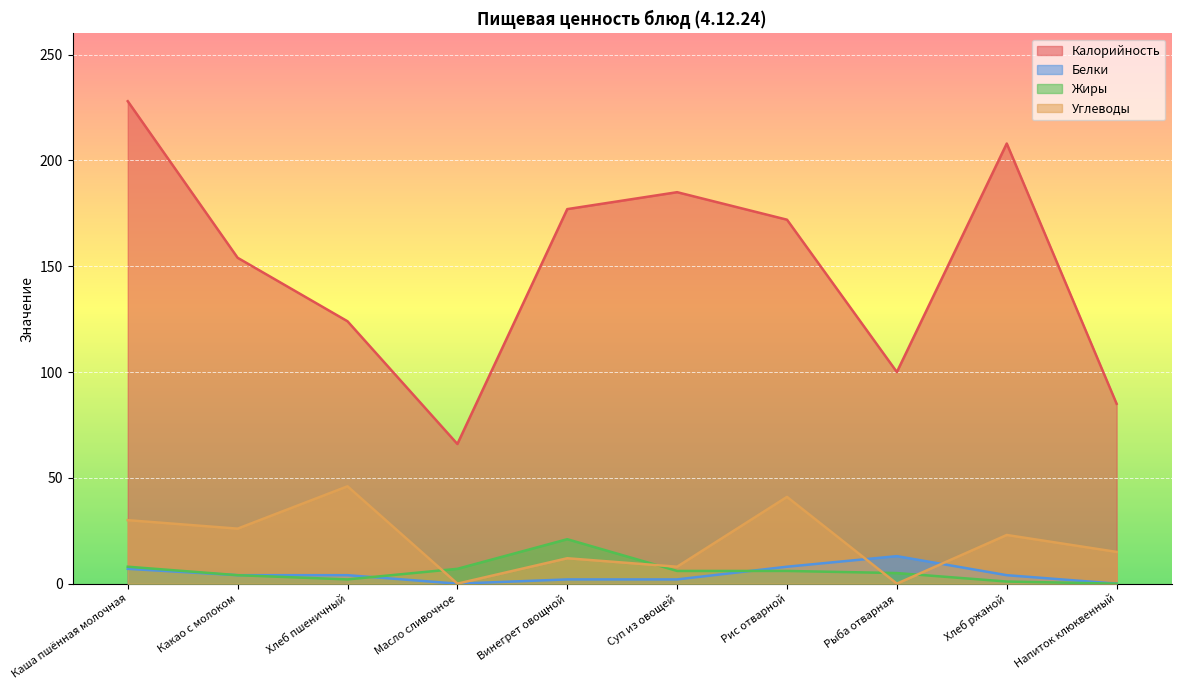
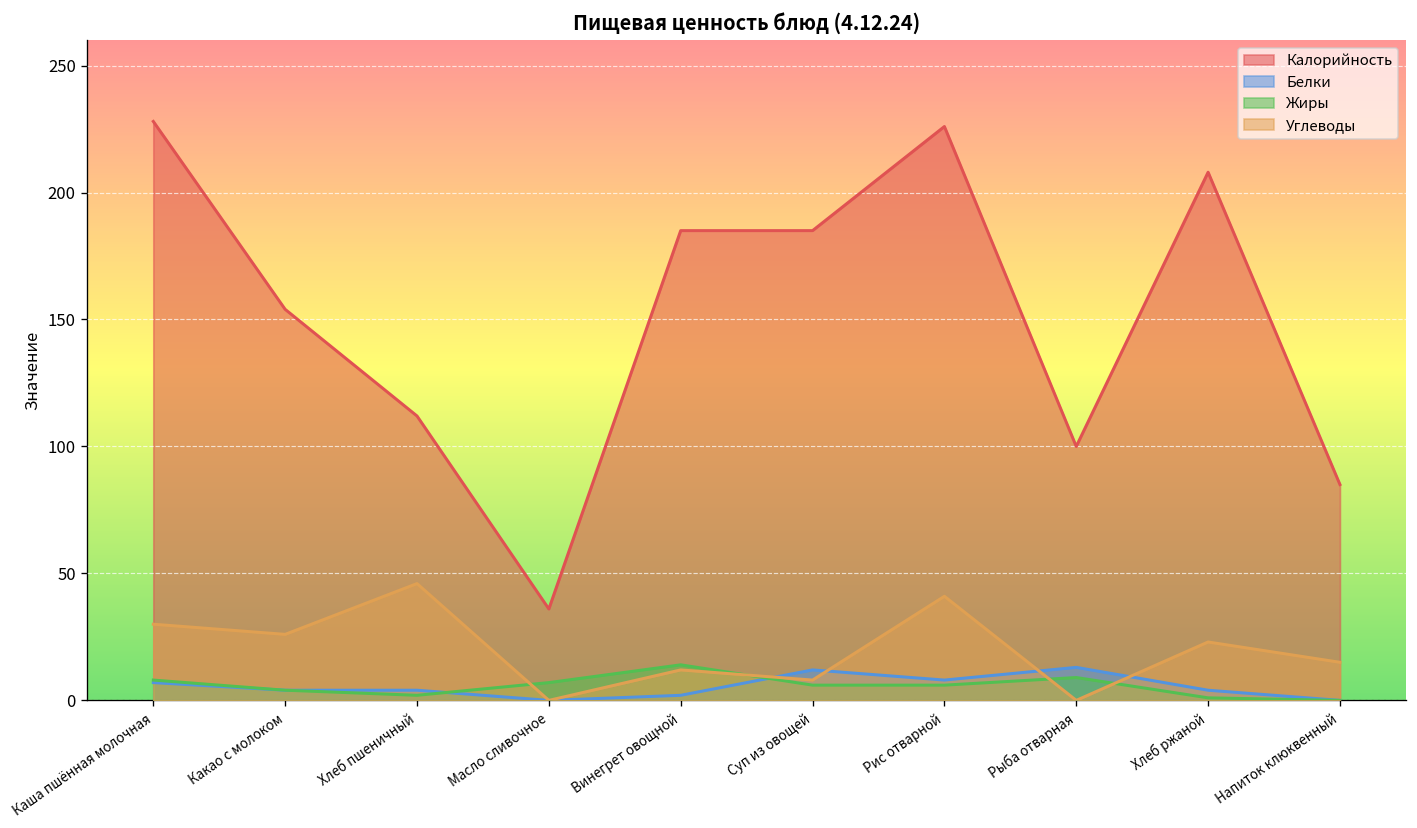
  {
    "Калорийность": {
      "Каша пшённая молочная": 228,
      "Какао с молоком": 154,
-     "Хлеб пшеничный": 124,
-     "Масло сливочное": 66,
-     "Винегрет овощной": 177,
+     "Хлеб пшеничный": 112,
+     "Масло сливочное": 36,
+     "Винегрет овощной": 185,
      "Суп из овощей": 185,
-     "Рис отварной": 172,
+     "Рис отварной": 226,
      "Рыба отварная": 100,
      "Хлеб ржаной": 208,
      "Напиток клюквенный": 85
    },
    "Белки": {
      "Хлеб пшеничный": 4,
      "Винегрет овощной": 2,
-     "Суп из овощей": 2,
+     "Суп из овощей": 12,
      "Рис отварной": 8,
      "Рыба отварная": 13,
      "Хлеб ржаной": 4
    },
    "Жиры": {
      "Хлеб пшеничный": 2,
      "Масло сливочное": 7,
-     "Винегрет овощной": 21,
+     "Винегрет овощной": 14,
      "Суп из овощей": 6,
      "Рис отварной": 6,
-     "Рыба отварная": 5,
+     "Рыба отварная": 9,
      "Хлеб ржаной": 1
    },
    "Углеводы": {
      "Каша пшённая молочная": 30,
      "Какао с молоком": 26,
      "Хлеб пшеничный": 46,
      "Винегрет овощной": 12,
      "Суп из овощей": 8,
      "Рис отварной": 41,
      "Рыба отварная": 0,
      "Хлеб ржаной": 23,
      "Напиток клюквенный": 15
    }
  }
